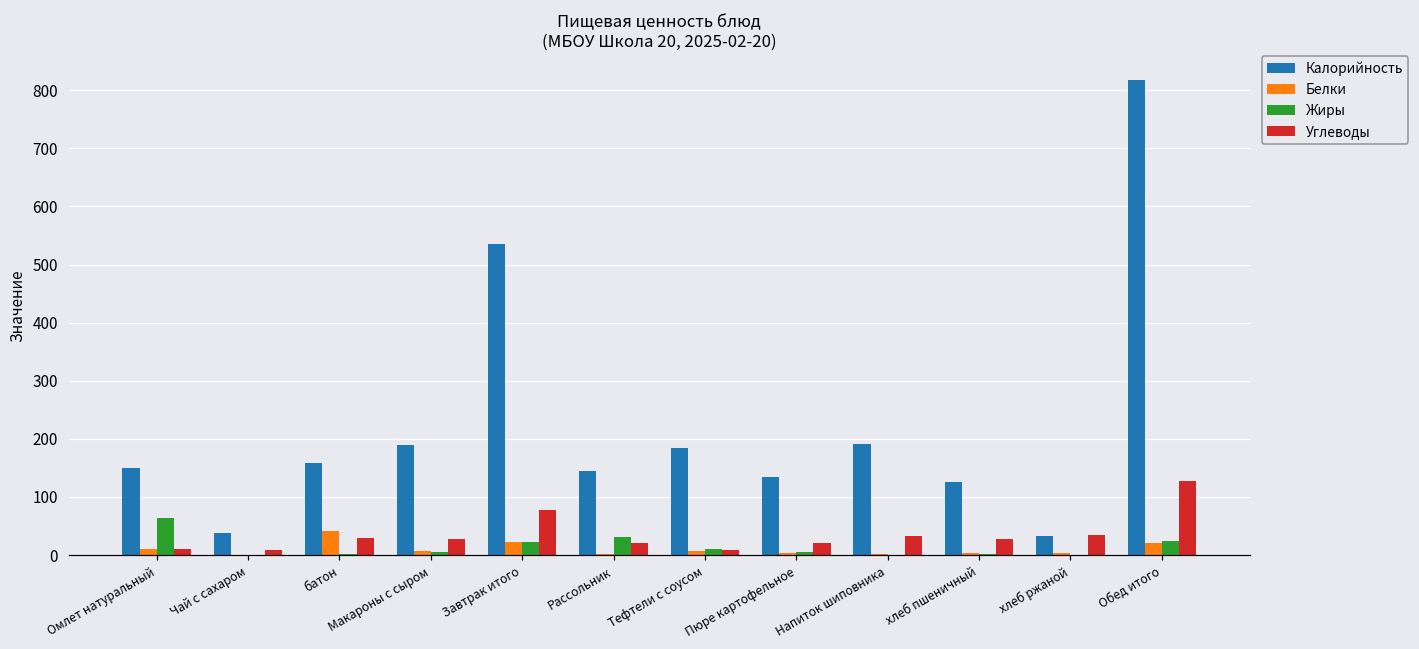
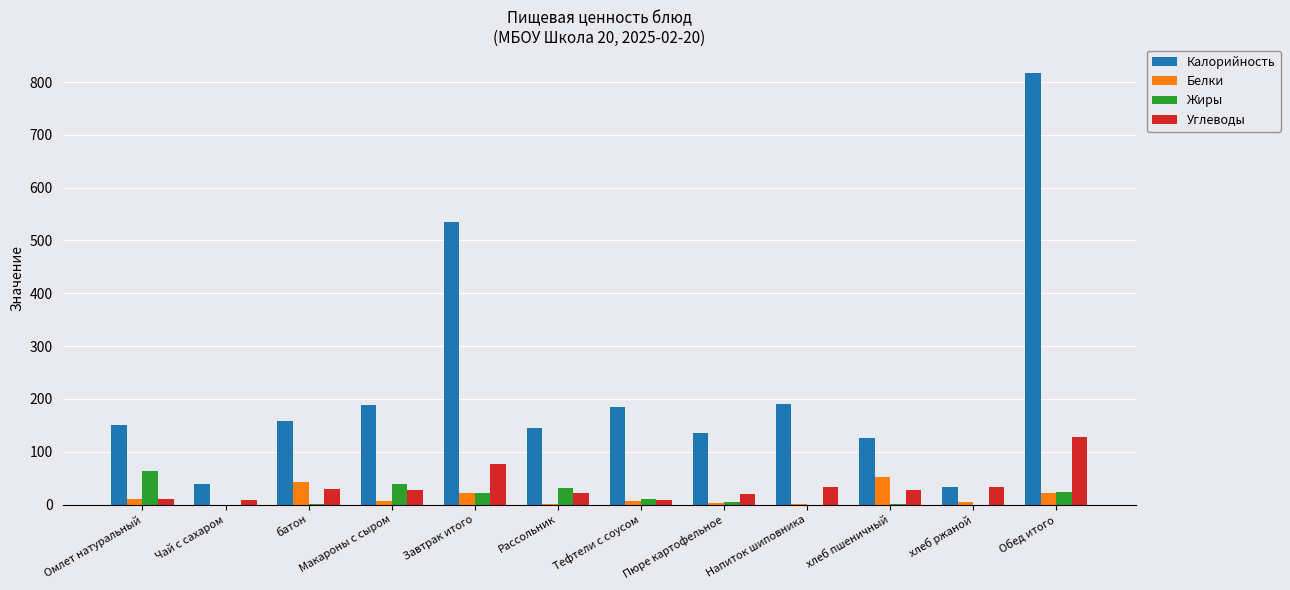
  {
    "Калорийность": {
      "Омлет натуральный": 150,
      "Чай с сахаром": 40,
      "батон": 160,
      "Макароны с сыром": 190,
      "Завтрак итого": 540,
      "Рассольник": 150,
      "Тефтели с соусом": 190,
      "Пюре картофельное": 140,
      "Напиток шиповника": 190,
      "хлеб пшеничный": 130,
      "хлеб ржаной": 30,
      "Обед итого": 820
    },
    "Белки": {
      "Омлет натуральный": 10,
      "Чай с сахаром": 0,
      "батон": 40,
      "Макароны с сыром": 10,
      "Завтрак итого": 20,
      "Тефтели с соусом": 10,
-     "хлеб пшеничный": 0,
+     "хлеб пшеничный": 50,
      "Обед итого": 20
    },
    "Жиры": {
      "Омлет натуральный": 60,
      "Чай с сахаром": 0,
-     "Макароны с сыром": 10,
+     "Макароны с сыром": 40,
      "Завтрак итого": 20,
      "Рассольник": 30,
      "Тефтели с соусом": 10,
      "Пюре картофельное": 10,
      "Напиток шиповника": 0,
      "хлеб ржаной": 0,
      "Обед итого": 20
    },
    "Углеводы": {
      "Омлет натуральный": 10,
      "Чай с сахаром": 10,
      "батон": 30,
      "Макароны с сыром": 30,
      "Завтрак итого": 80,
      "Рассольник": 20,
      "Тефтели с соусом": 10,
      "Пюре картофельное": 20,
      "Напиток шиповника": 30,
      "хлеб пшеничный": 30,
      "хлеб ржаной": 30,
      "Обед итого": 130
    }
  }
